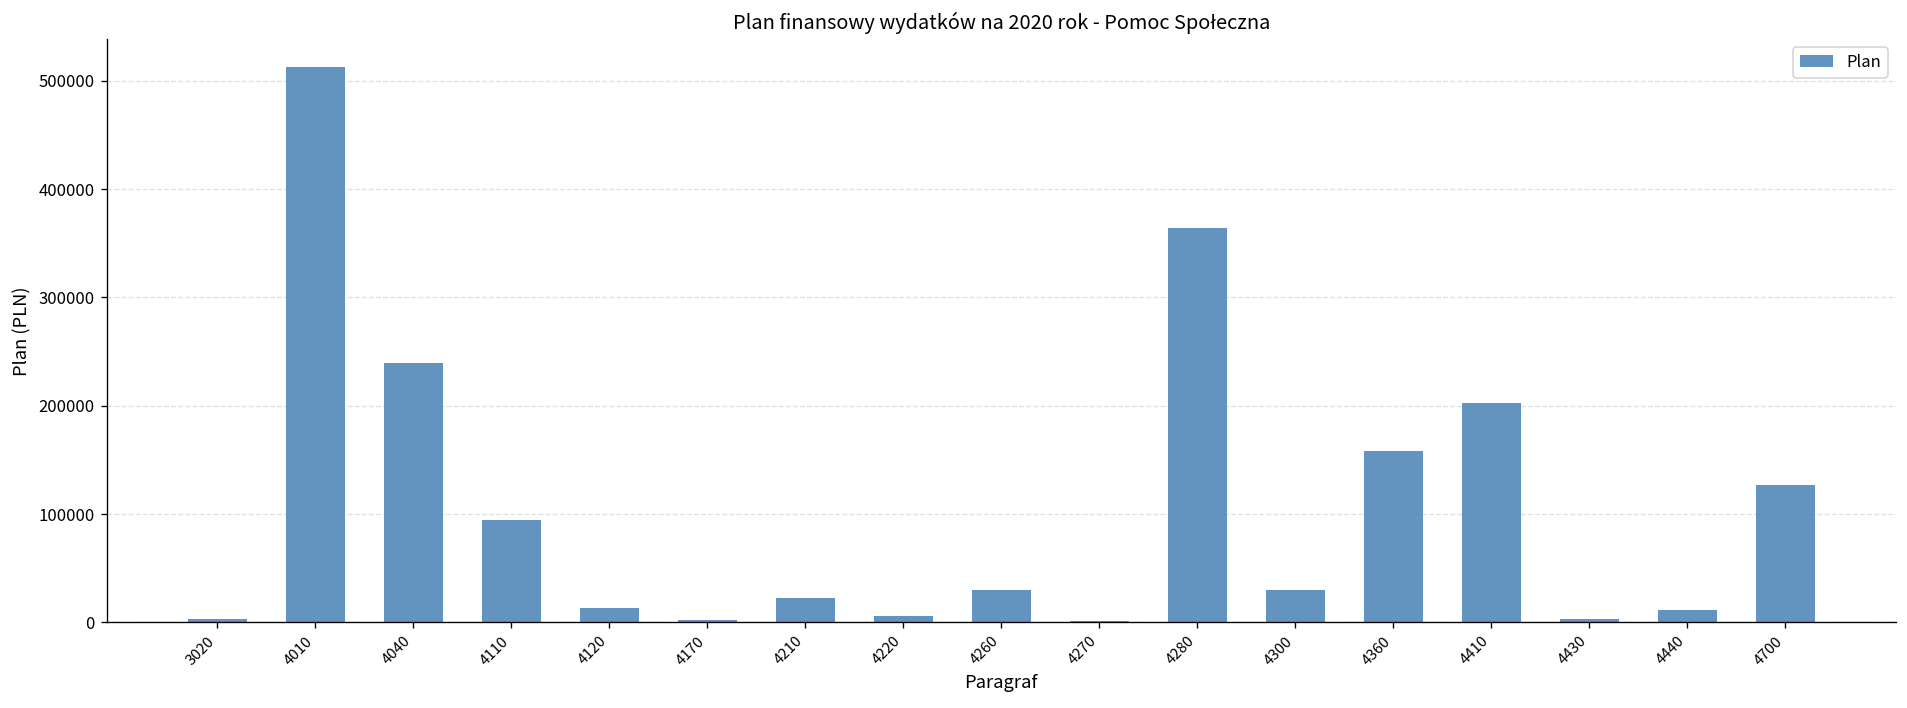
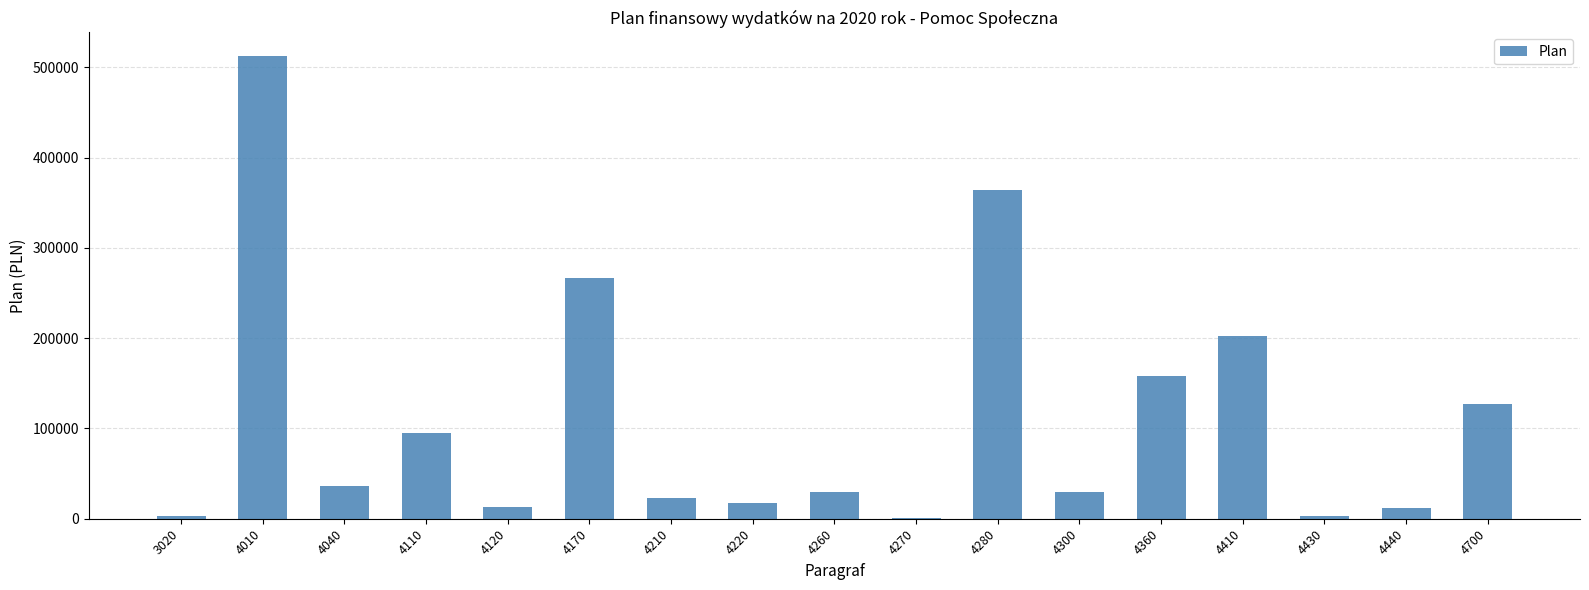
  {
    "3020": 0,
    "4010": 510000,
-   "4040": 240000,
+   "4040": 40000,
    "4110": 90000,
    "4120": 10000,
-   "4170": 0,
+   "4170": 270000,
    "4210": 20000,
-   "4220": 10000,
+   "4220": 20000,
    "4260": 30000,
    "4280": 360000,
    "4300": 30000,
    "4360": 160000,
    "4410": 200000,
    "4430": 0,
    "4440": 10000,
    "4700": 130000
  }
